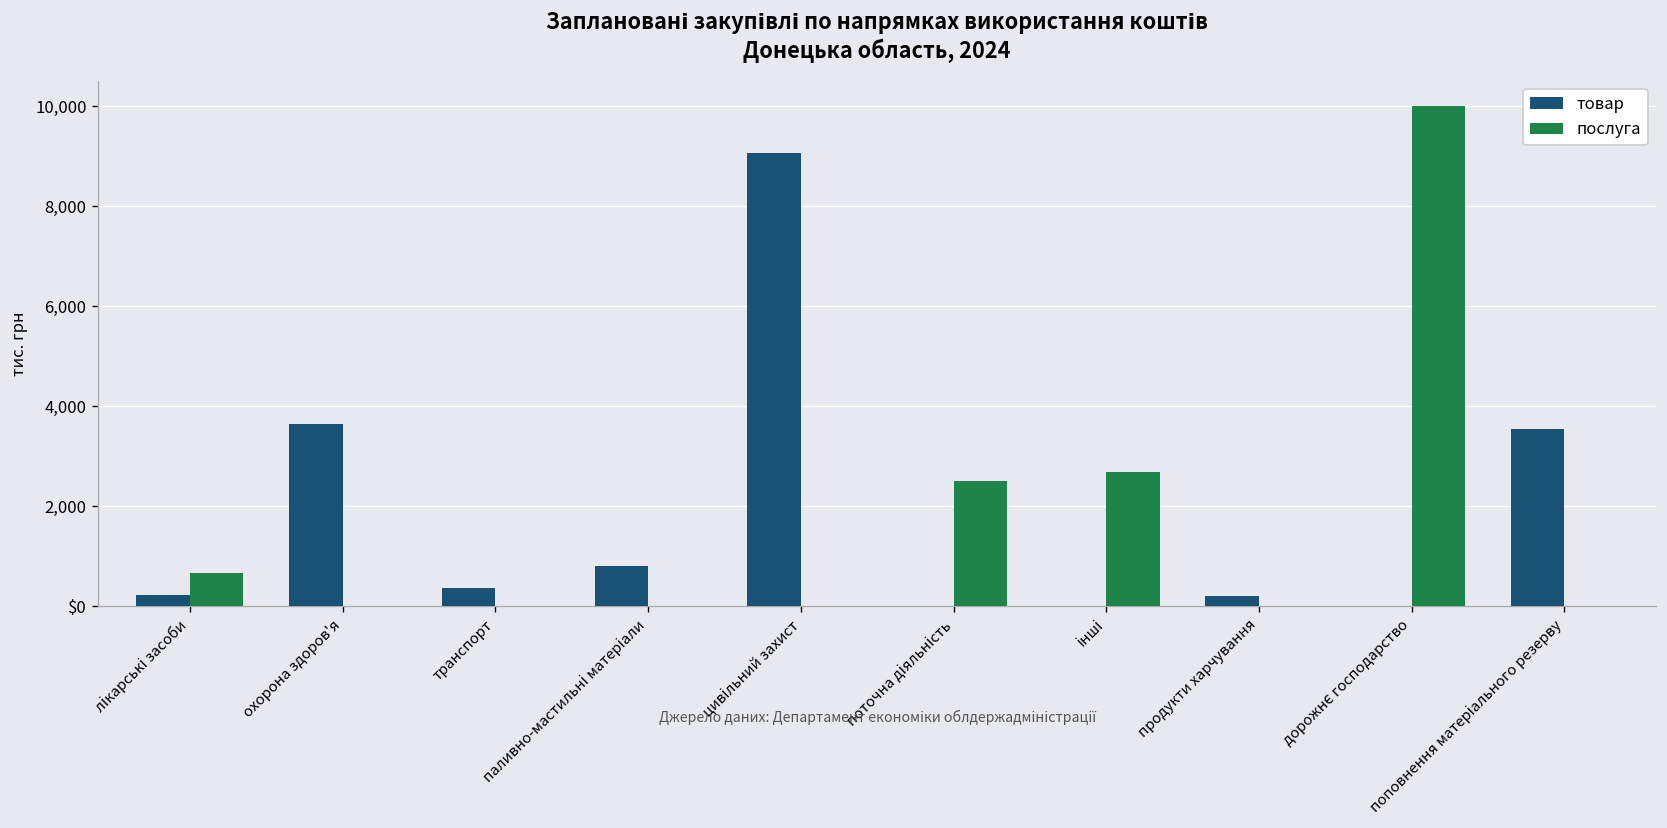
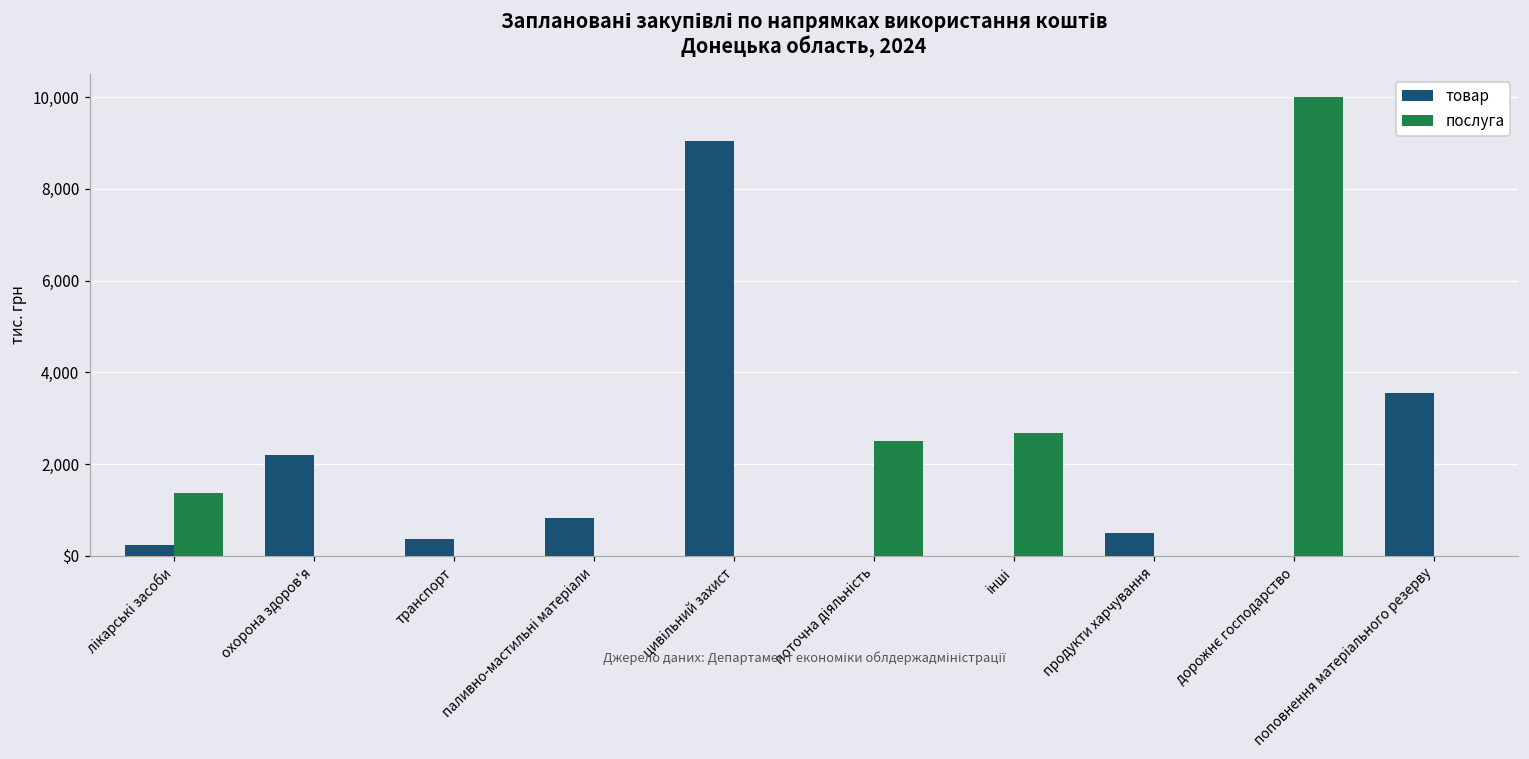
  {
    "товар": {
      "лікарські засоби": "200",
-     "охорона здоров'я": "3,700",
+     "охорона здоров'я": "2,200",
      "транспорт": "400",
      "паливно-мастильні матеріали": "800",
      "цивільний захист": "9,100",
      "поточна діяльність": "0",
      "інші": "0",
-     "продукти харчування": "200",
+     "продукти харчування": "500",
      "дорожнє господарство": "0",
      "поповнення матеріального резерву": "3,600"
    },
    "послуга": {
-     "лікарські засоби": "700",
+     "лікарські засоби": "1,400",
      "охорона здоров'я": "0",
      "транспорт": "0",
      "паливно-мастильні матеріали": "0",
      "цивільний захист": "0",
      "поточна діяльність": "2,500",
      "інші": "2,700",
      "продукти харчування": "0",
      "дорожнє господарство": "10,000",
      "поповнення матеріального резерву": "0"
    }
  }
